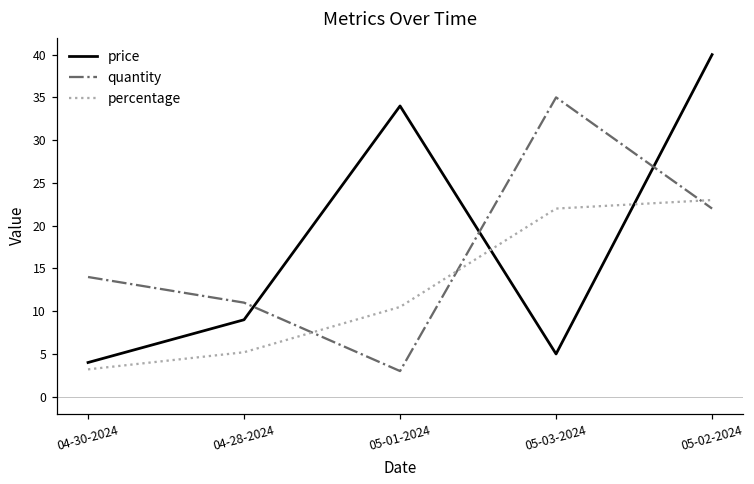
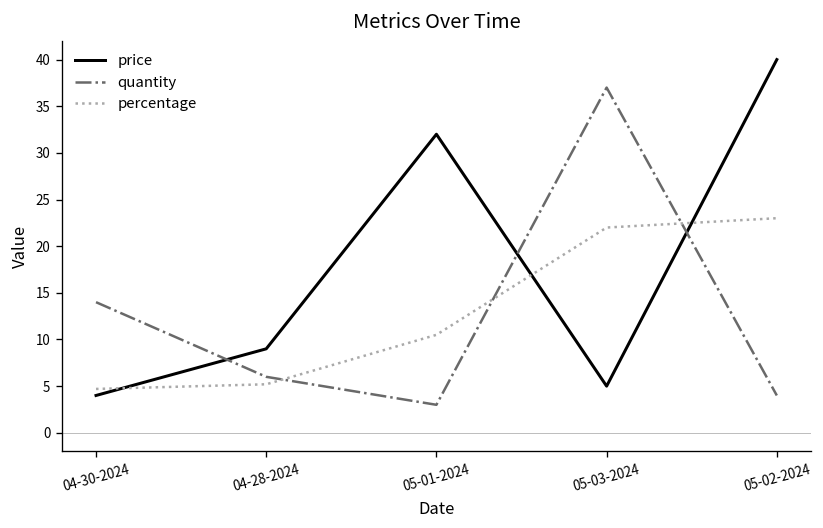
  {
    "price": {
      "04-30-2024": 4,
      "04-28-2024": 9,
-     "05-01-2024": 34,
+     "05-01-2024": 32,
      "05-03-2024": 5,
      "05-02-2024": 40
    },
    "quantity": {
      "04-30-2024": 14,
-     "04-28-2024": 11,
+     "04-28-2024": 6,
      "05-01-2024": 3,
-     "05-03-2024": 35,
-     "05-02-2024": 22
+     "05-03-2024": 37,
+     "05-02-2024": 4
    },
    "percentage": {
-     "04-30-2024": 3,
+     "04-30-2024": 5,
      "04-28-2024": 5,
      "05-01-2024": 11,
      "05-03-2024": 22,
      "05-02-2024": 23
    }
  }
